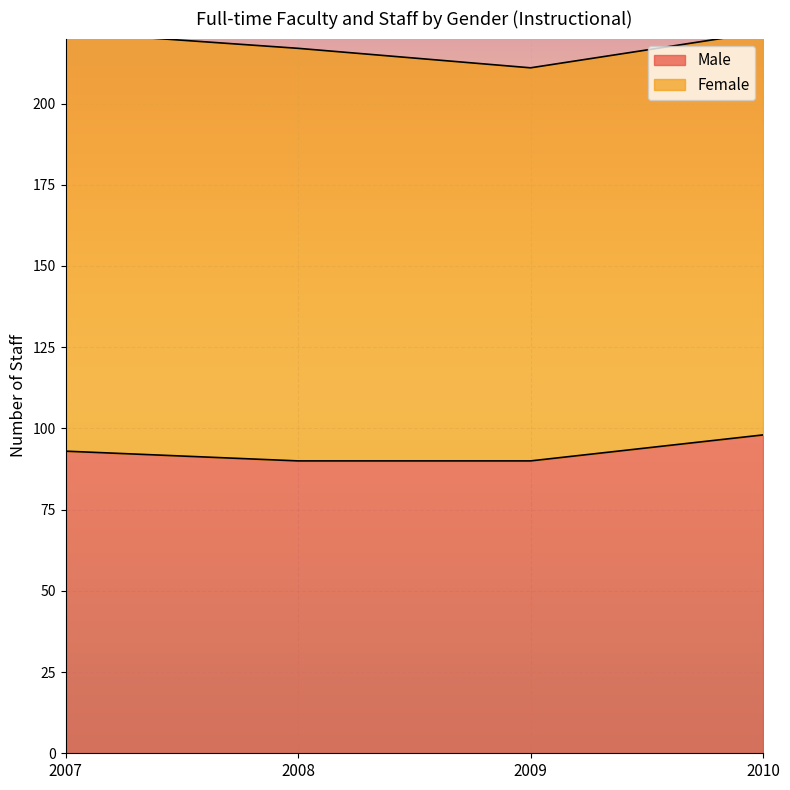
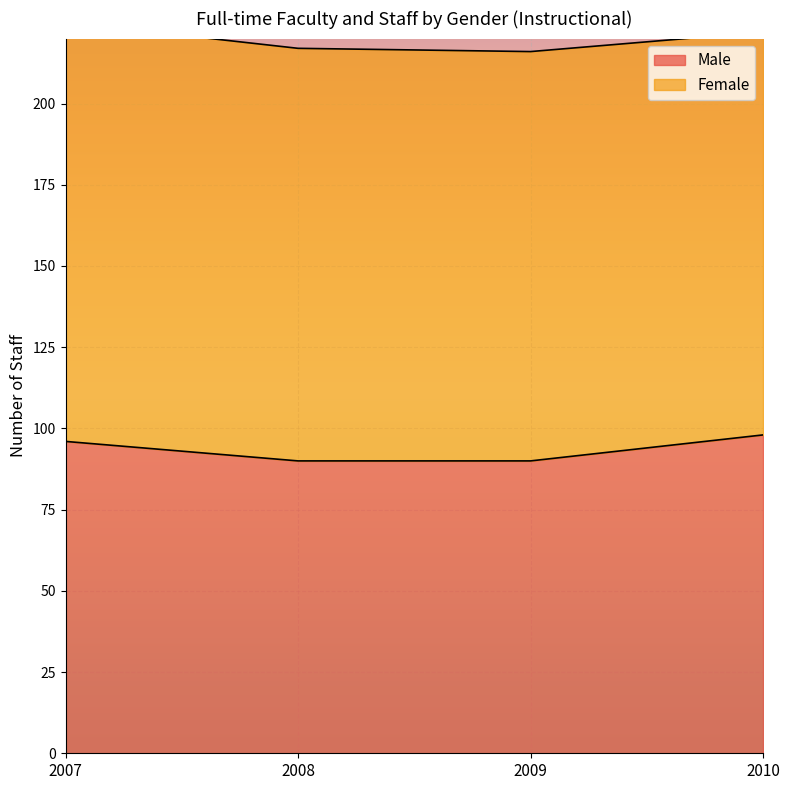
  {
    "Male": {
-     "2007": 93,
+     "2007": 96,
      "2008": 90,
      "2009": 90,
      "2010": 98
    },
    "Female": {
      "2008": 127,
-     "2009": 121
+     "2009": 126
    }
  }
